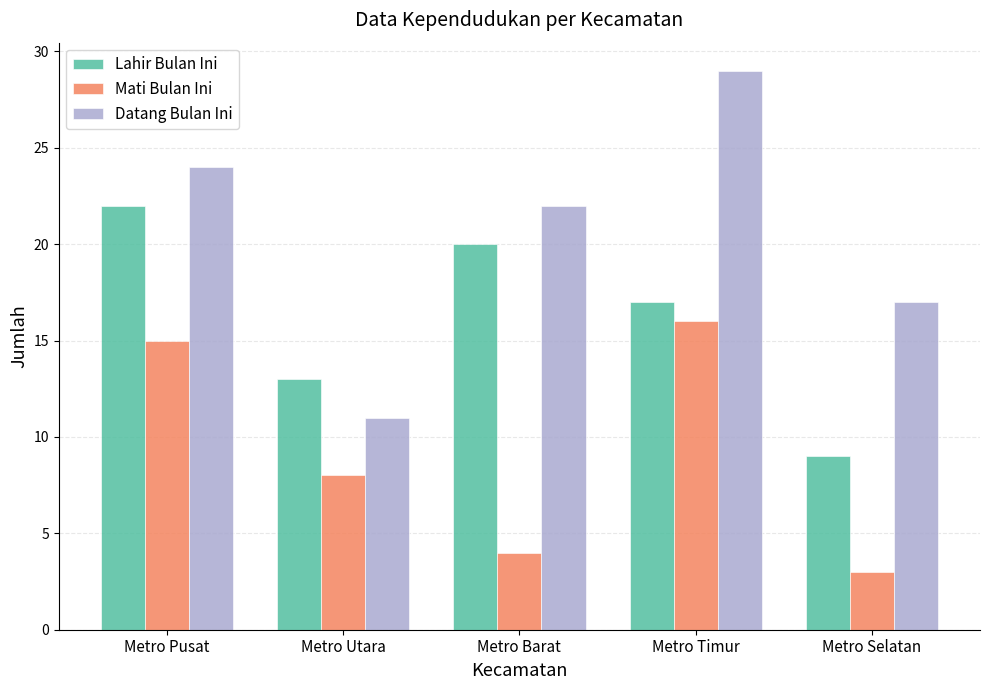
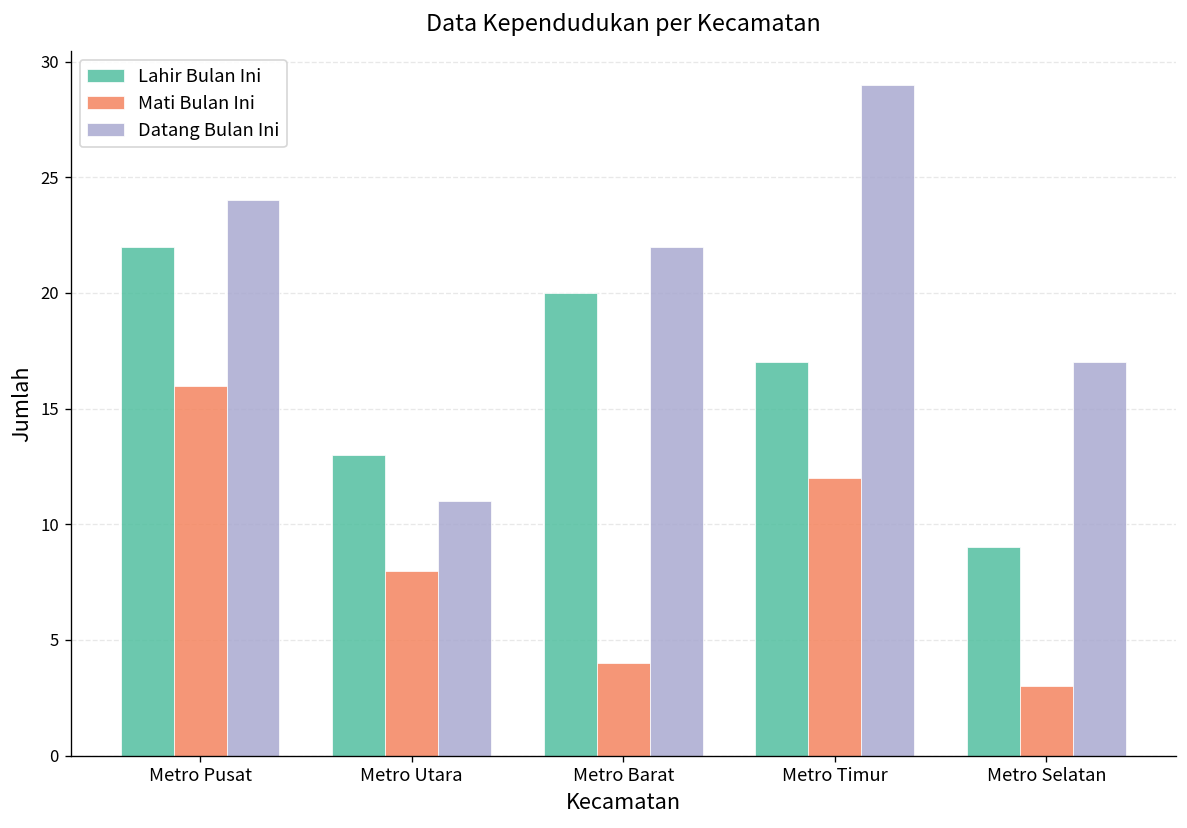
  {
    "Lahir Bulan Ini": {
      "Metro Pusat": 22,
      "Metro Utara": 13,
      "Metro Barat": 20,
      "Metro Timur": 17,
      "Metro Selatan": 9
    },
    "Mati Bulan Ini": {
-     "Metro Pusat": 15,
+     "Metro Pusat": 16,
      "Metro Utara": 8,
      "Metro Barat": 4,
-     "Metro Timur": 16,
+     "Metro Timur": 12,
      "Metro Selatan": 3
    },
    "Datang Bulan Ini": {
      "Metro Pusat": 24,
      "Metro Utara": 11,
      "Metro Barat": 22,
      "Metro Timur": 29,
      "Metro Selatan": 17
    }
  }
